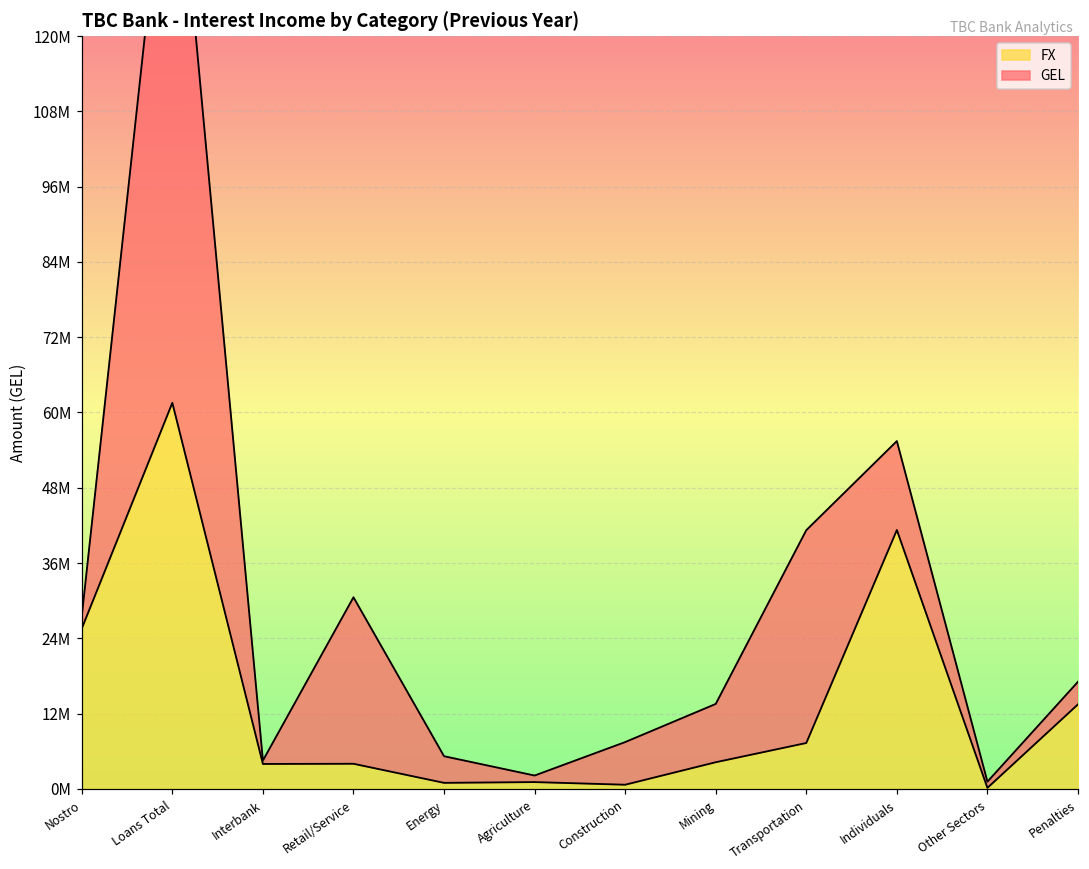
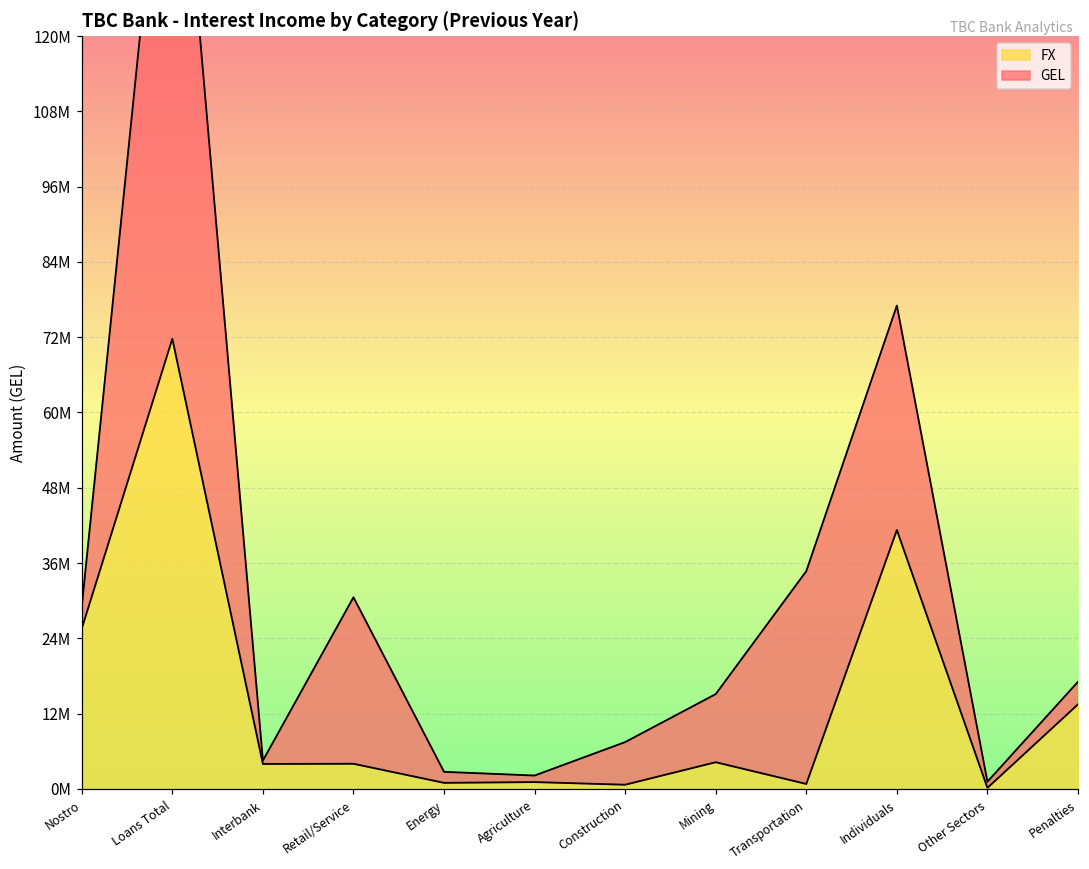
  {
    "FX": {
      "Nostro": 26000000,
-     "Loans Total": 62000000,
+     "Loans Total": 72000000,
      "Interbank": 4000000,
      "Retail/Service": 4000000,
      "Energy": 1000000,
      "Agriculture": 1000000,
      "Construction": 1000000,
      "Mining": 4000000,
-     "Transportation": 7000000,
+     "Transportation": 1000000,
      "Individuals": 41000000,
      "Other Sectors": 0,
      "Penalties": 13000000
    },
    "GEL": {
-     "Nostro": 2000000,
+     "Nostro": 3000000,
      "Interbank": 1000000,
      "Retail/Service": 27000000,
-     "Energy": 4000000,
+     "Energy": 2000000,
      "Agriculture": 1000000,
      "Construction": 7000000,
-     "Mining": 9000000,
+     "Mining": 11000000,
      "Transportation": 34000000,
-     "Individuals": 14000000,
+     "Individuals": 36000000,
      "Other Sectors": 1000000,
      "Penalties": 4000000
    }
  }
